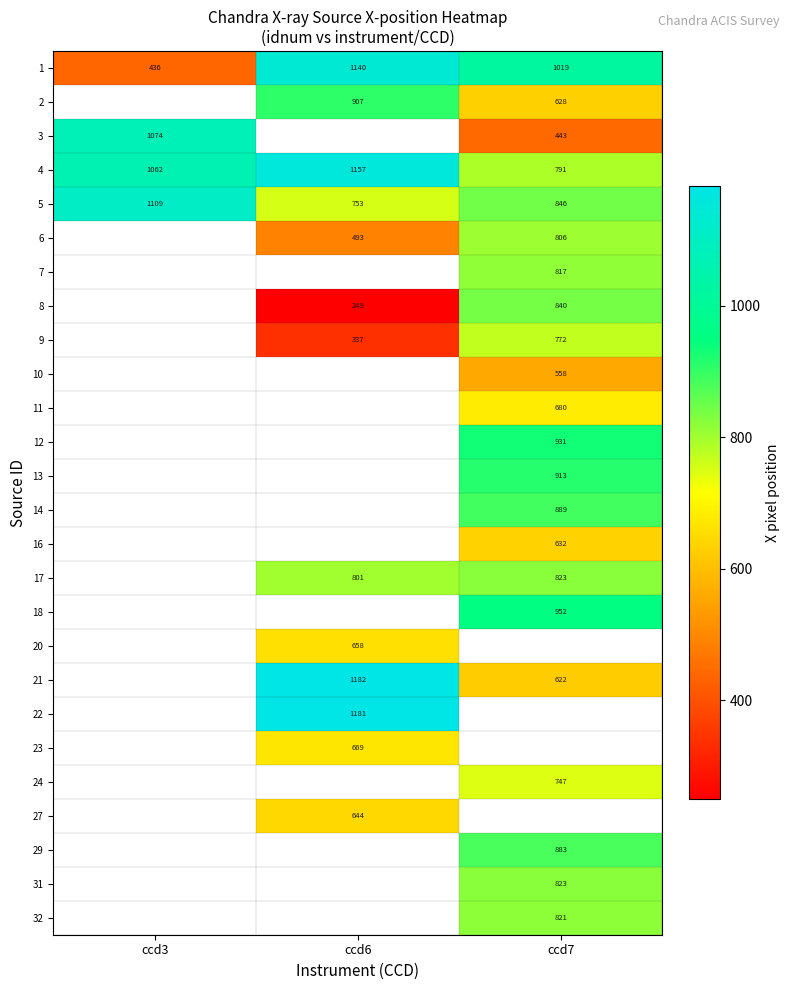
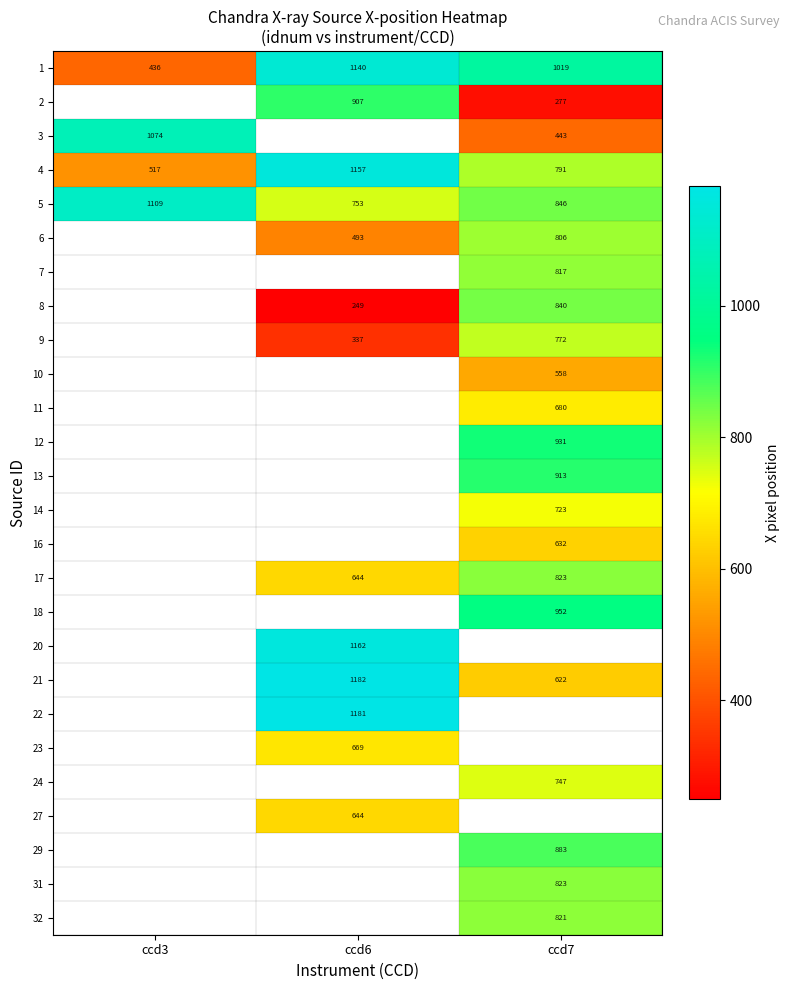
  {
    "1": {
      "ccd3": 436,
      "ccd6": 1140,
      "ccd7": 1019
    },
    "2": {
      "ccd6": 907,
-     "ccd7": 628
+     "ccd7": 277
    },
    "3": {
      "ccd3": 1074,
      "ccd7": 443
    },
    "4": {
-     "ccd3": 1062,
+     "ccd3": 517,
      "ccd6": 1157,
      "ccd7": 791
    },
    "5": {
      "ccd3": 1109,
      "ccd6": 753,
      "ccd7": 846
    },
    "6": {
      "ccd6": 493,
      "ccd7": 806
    },
    "7": {
      "ccd7": 817
    },
    "8": {
      "ccd6": 249,
      "ccd7": 840
    },
    "9": {
      "ccd6": 337,
      "ccd7": 772
    },
    "10": {
      "ccd7": 558
    },
    "11": {
      "ccd7": 680
    },
    "12": {
      "ccd7": 931
    },
    "13": {
      "ccd7": 913
    },
    "14": {
-     "ccd7": 889
+     "ccd7": 723
    },
    "16": {
      "ccd7": 632
    },
    "17": {
-     "ccd6": 801,
+     "ccd6": 644,
      "ccd7": 823
    },
    "18": {
      "ccd7": 952
    },
    "20": {
-     "ccd6": 658
+     "ccd6": 1162
    },
    "21": {
      "ccd6": 1182,
      "ccd7": 622
    },
    "22": {
      "ccd6": 1181
    },
    "23": {
      "ccd6": 669
    },
    "24": {
      "ccd7": 747
    },
    "27": {
      "ccd6": 644
    },
    "29": {
      "ccd7": 883
    },
    "31": {
      "ccd7": 823
    },
    "32": {
      "ccd7": 821
    }
  }
